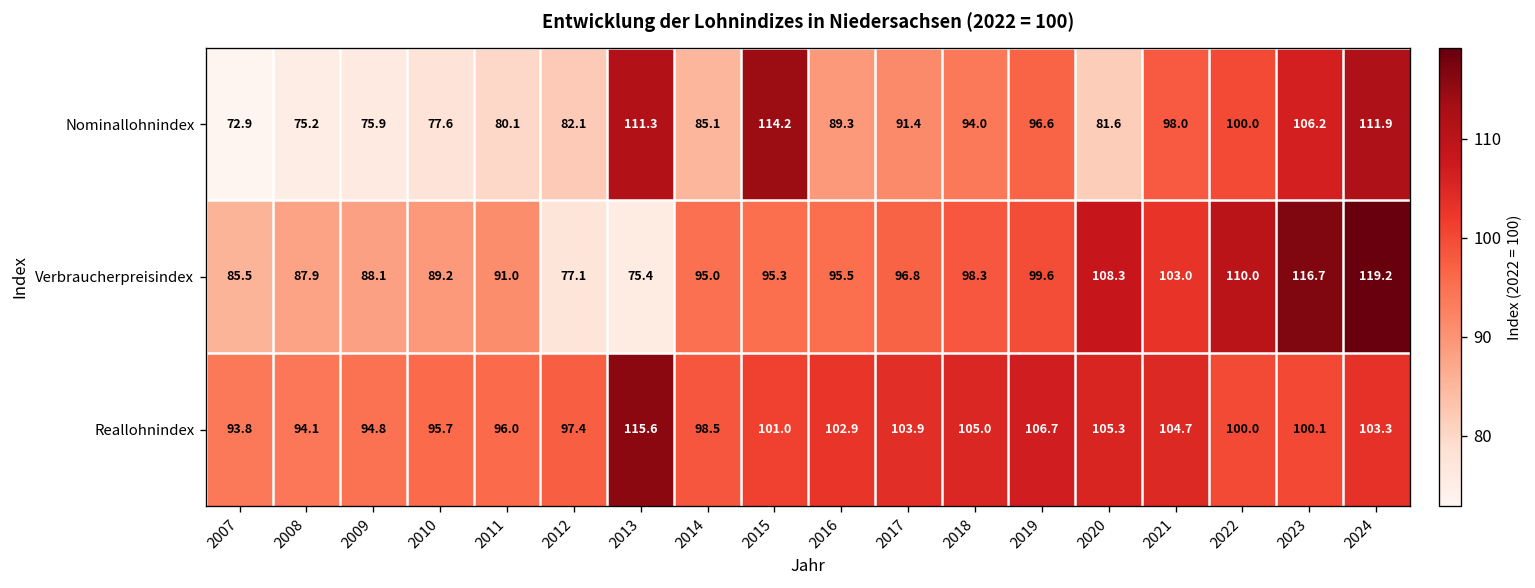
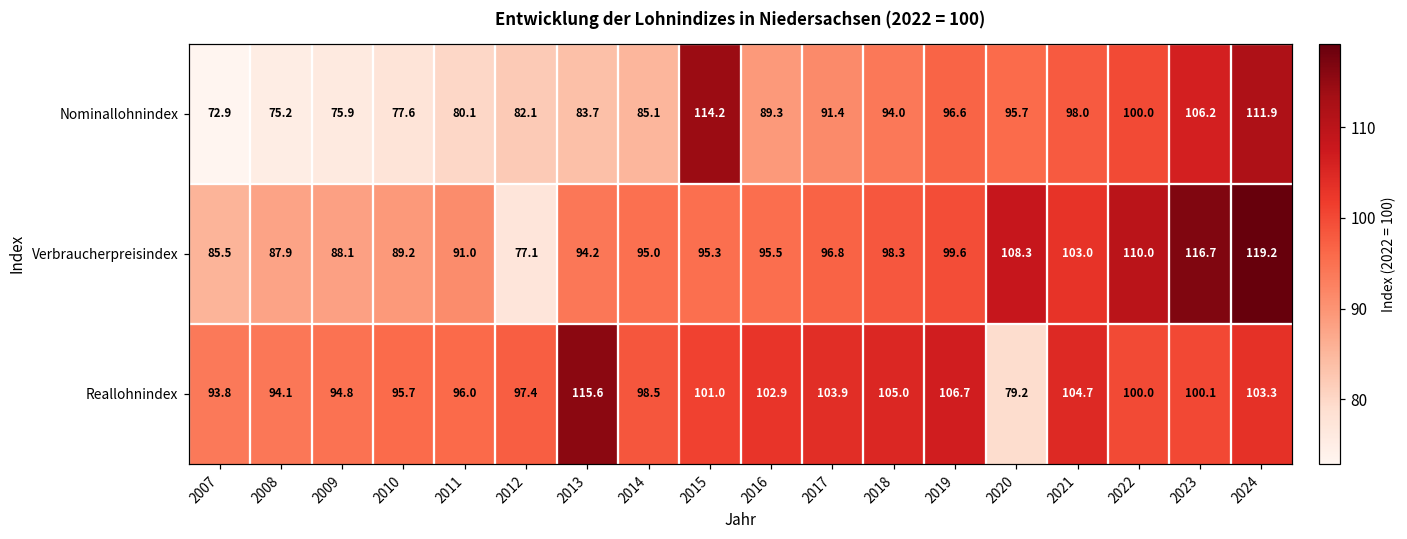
  {
    "Nominallohnindex": {
      "2007": 72.9,
      "2008": 75.2,
      "2009": 75.9,
      "2010": 77.6,
      "2011": 80.1,
      "2012": 82.1,
-     "2013": 111.3,
+     "2013": 83.7,
      "2014": 85.1,
      "2015": 114.2,
      "2016": 89.3,
      "2017": 91.4,
      "2018": 94.0,
      "2019": 96.6,
-     "2020": 81.6,
+     "2020": 95.7,
      "2021": 98.0,
      "2022": 100.0,
      "2023": 106.2,
      "2024": 111.9
    },
    "Verbraucherpreisindex": {
      "2007": 85.5,
      "2008": 87.9,
      "2009": 88.1,
      "2010": 89.2,
      "2011": 91.0,
      "2012": 77.1,
-     "2013": 75.4,
+     "2013": 94.2,
      "2014": 95.0,
      "2015": 95.3,
      "2016": 95.5,
      "2017": 96.8,
      "2018": 98.3,
      "2019": 99.6,
      "2020": 108.3,
      "2021": 103.0,
      "2022": 110.0,
      "2023": 116.7,
      "2024": 119.2
    },
    "Reallohnindex": {
      "2007": 93.8,
      "2008": 94.1,
      "2009": 94.8,
      "2010": 95.7,
      "2011": 96.0,
      "2012": 97.4,
      "2013": 115.6,
      "2014": 98.5,
      "2015": 101.0,
      "2016": 102.9,
      "2017": 103.9,
      "2018": 105.0,
      "2019": 106.7,
-     "2020": 105.3,
+     "2020": 79.2,
      "2021": 104.7,
      "2022": 100.0,
      "2023": 100.1,
      "2024": 103.3
    }
  }
